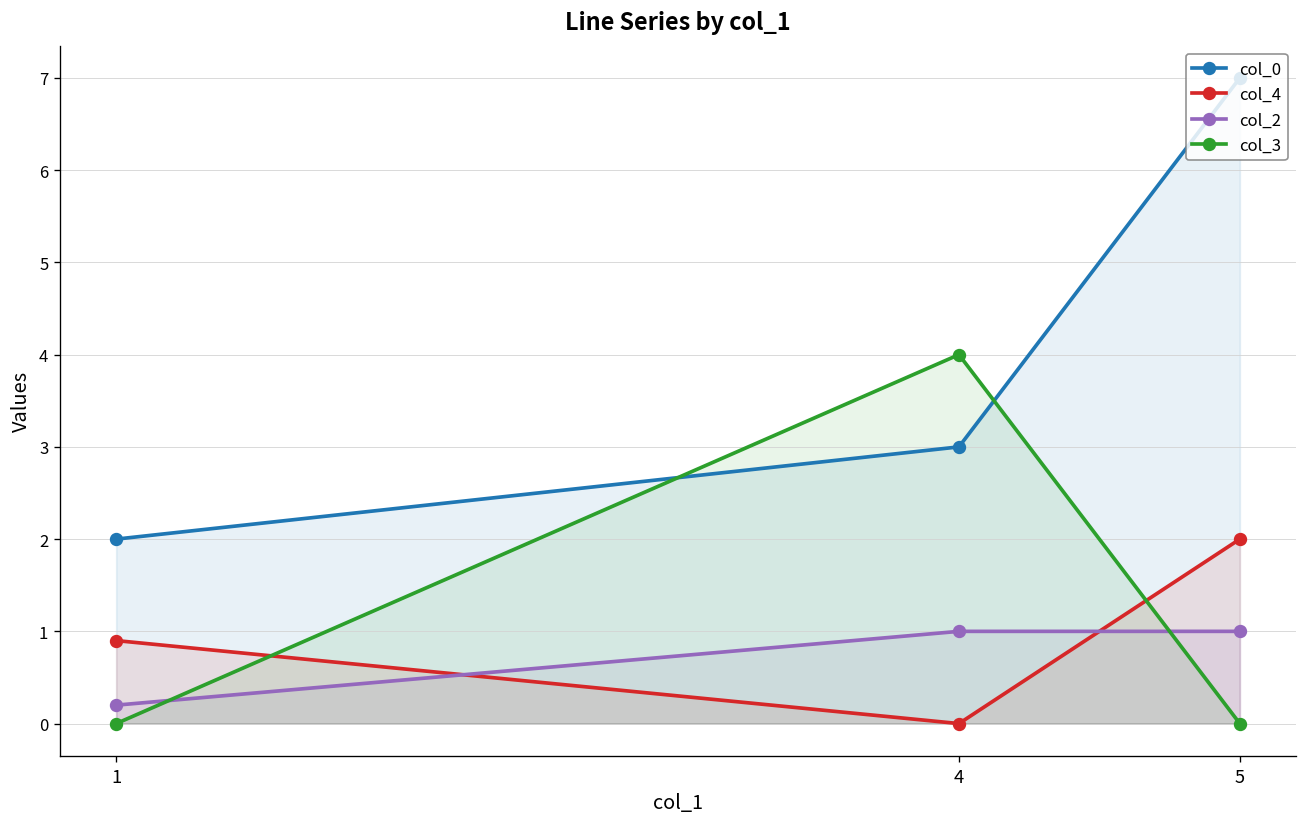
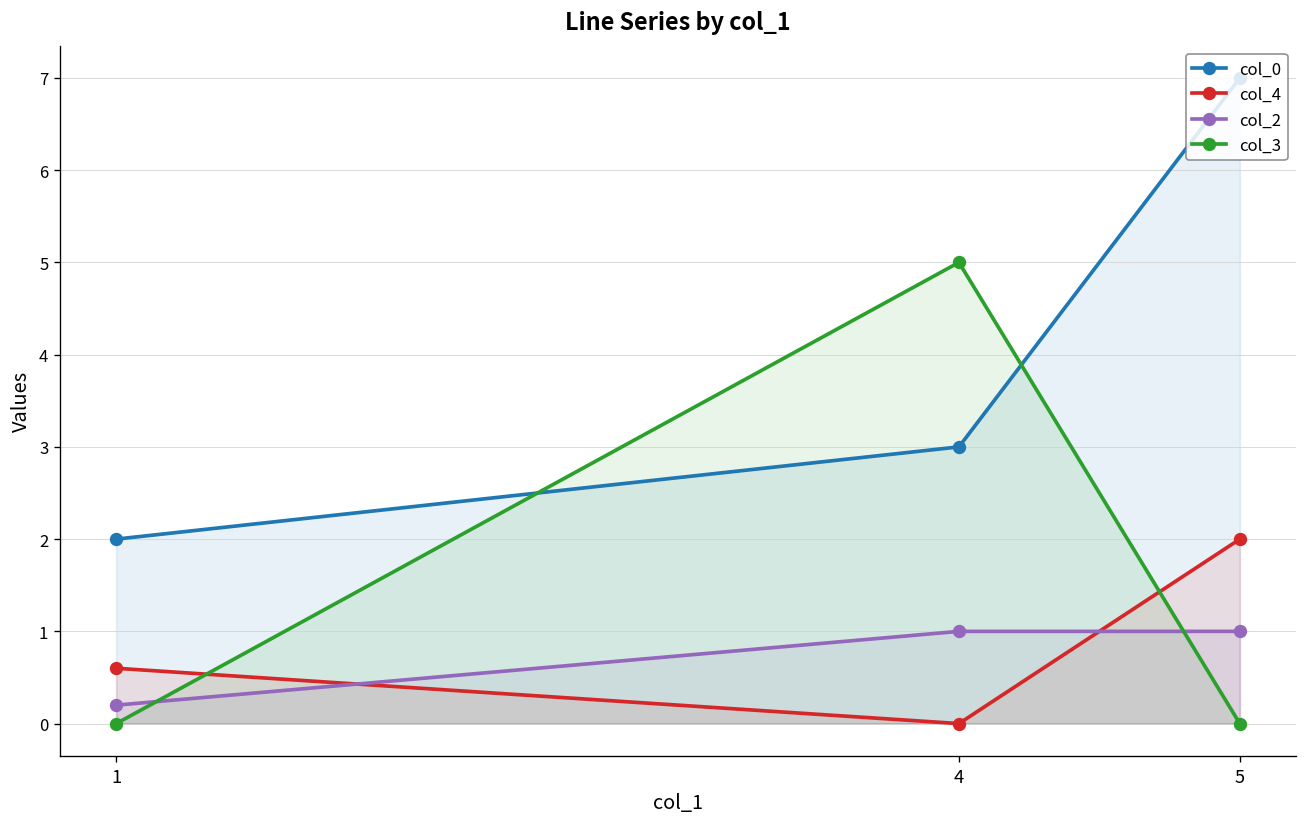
  {
    "col_0": {
      "1": 2.0,
      "4": 3.0
    },
    "col_4": {
-     "1": 0.9,
+     "1": 0.6,
      "4": 0.0,
      "5": 2.0
    },
    "col_2": {
      "1": 0.2,
      "4": 1.0,
      "5": 1.0
    },
    "col_3": {
      "1": 0,
-     "4": 4,
+     "4": 5,
      "5": 0
    }
  }
